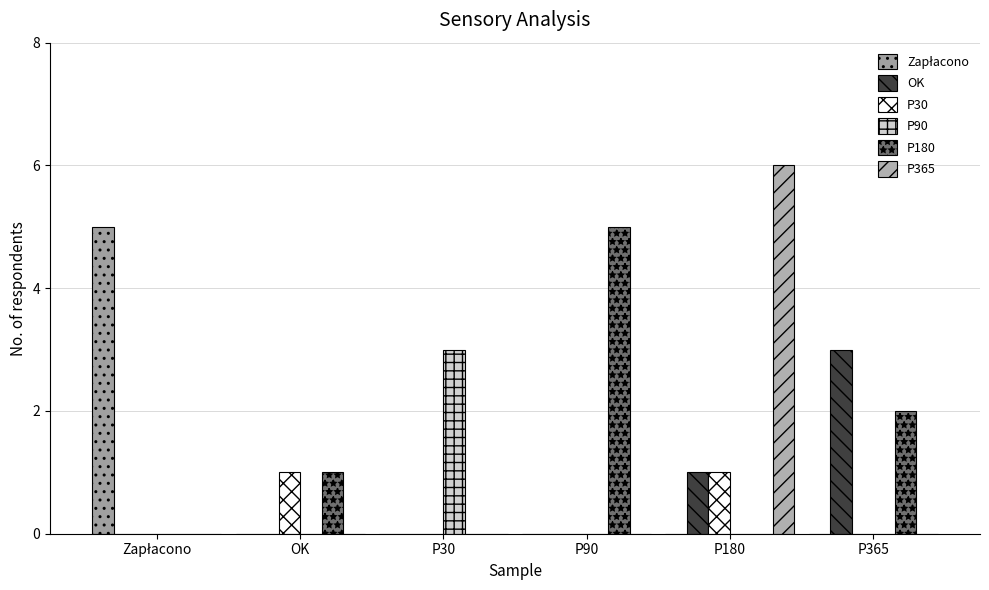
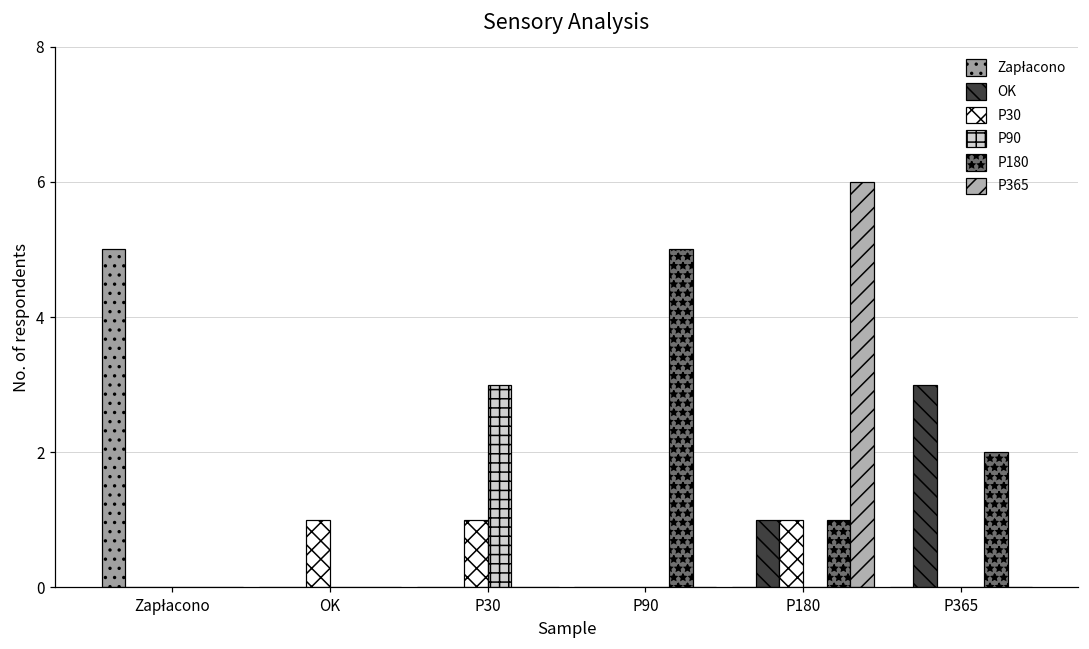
  {
    "OK": {
      "Zapłacono": 0,
      "OK": 0,
      "P30": 0,
      "P90": 0,
      "P180": 1,
      "P365": 3
    },
    "P30": {
      "Zapłacono": 0,
      "OK": 1,
-     "P30": 0,
+     "P30": 1,
      "P90": 0,
      "P180": 1,
      "P365": 0
    },
    "P180": {
      "Zapłacono": 0,
-     "OK": 1,
+     "OK": 0,
      "P30": 0,
      "P90": 5,
-     "P180": 0,
+     "P180": 1,
      "P365": 2
    }
  }
